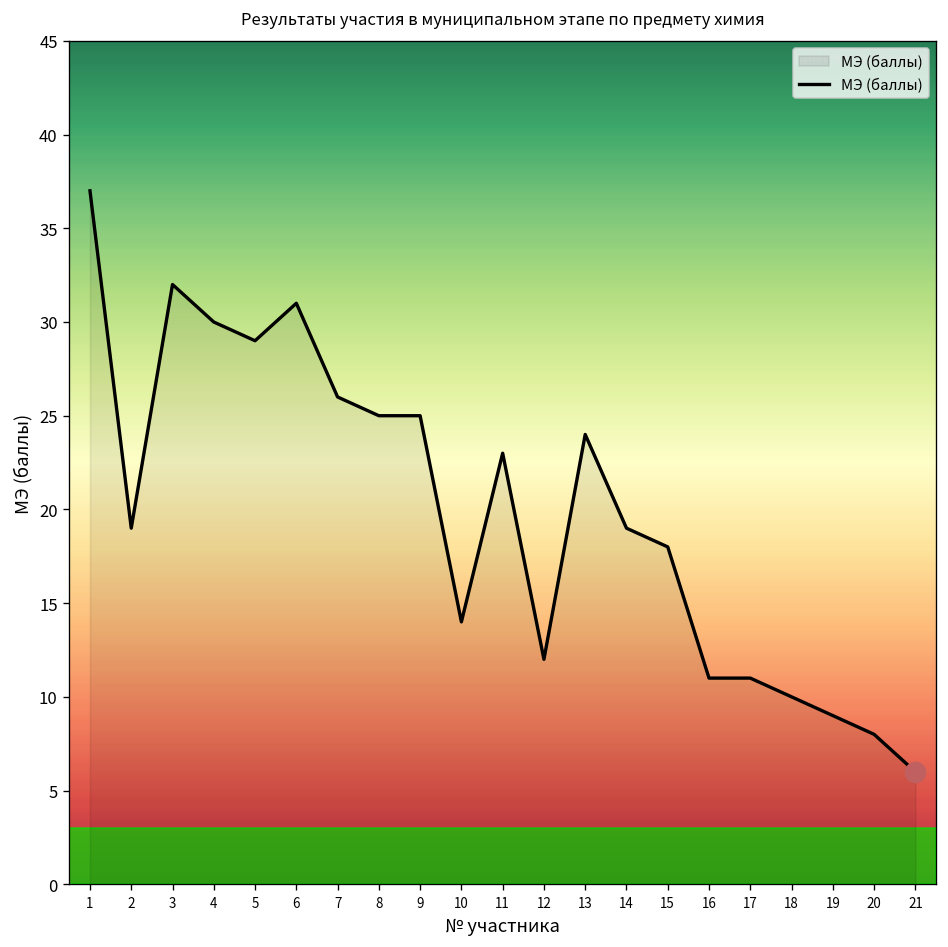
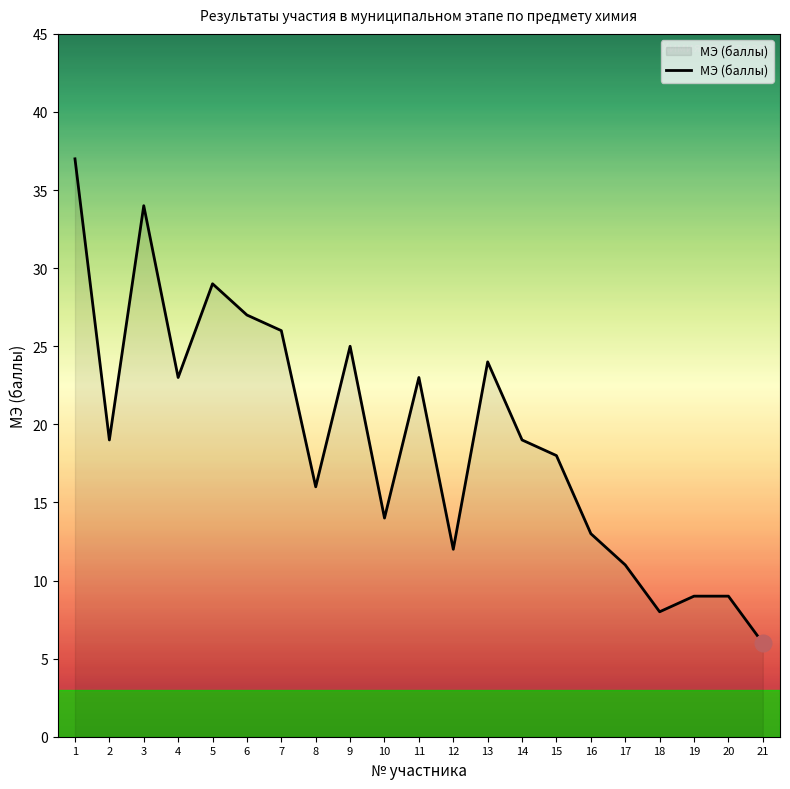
  {
    "МЭ (баллы)": {
      "1": 37,
      "2": 19,
-     "3": 32,
-     "4": 30,
+     "3": 34,
+     "4": 23,
      "5": 29,
-     "6": 31,
+     "6": 27,
      "7": 26,
-     "8": 25,
+     "8": 16,
      "9": 25,
      "10": 14,
      "11": 23,
      "12": 12,
      "13": 24,
      "14": 19,
      "15": 18,
-     "16": 11,
+     "16": 13,
      "17": 11,
-     "18": 10,
+     "18": 8,
      "19": 9,
-     "20": 8
+     "20": 9
    }
  }
